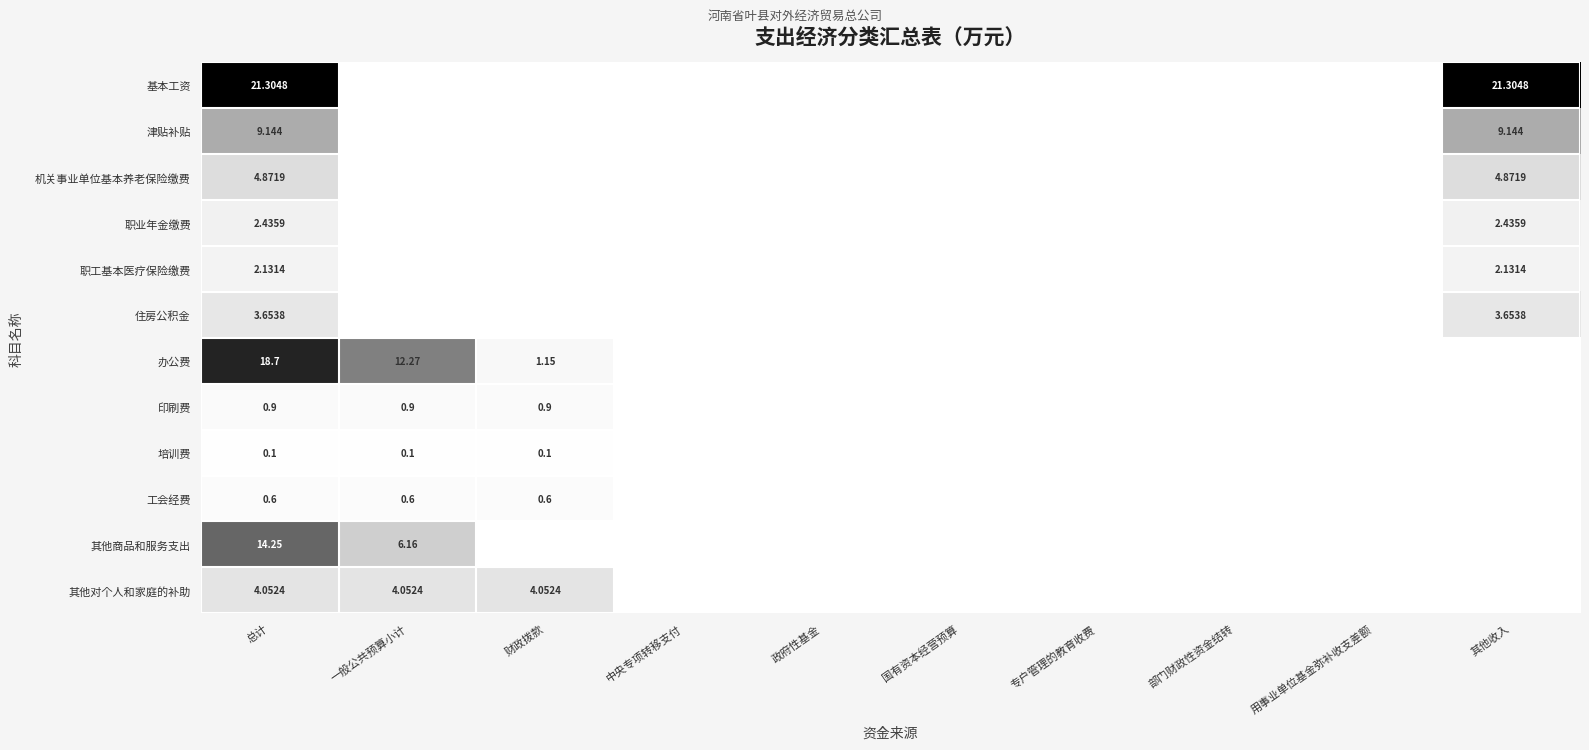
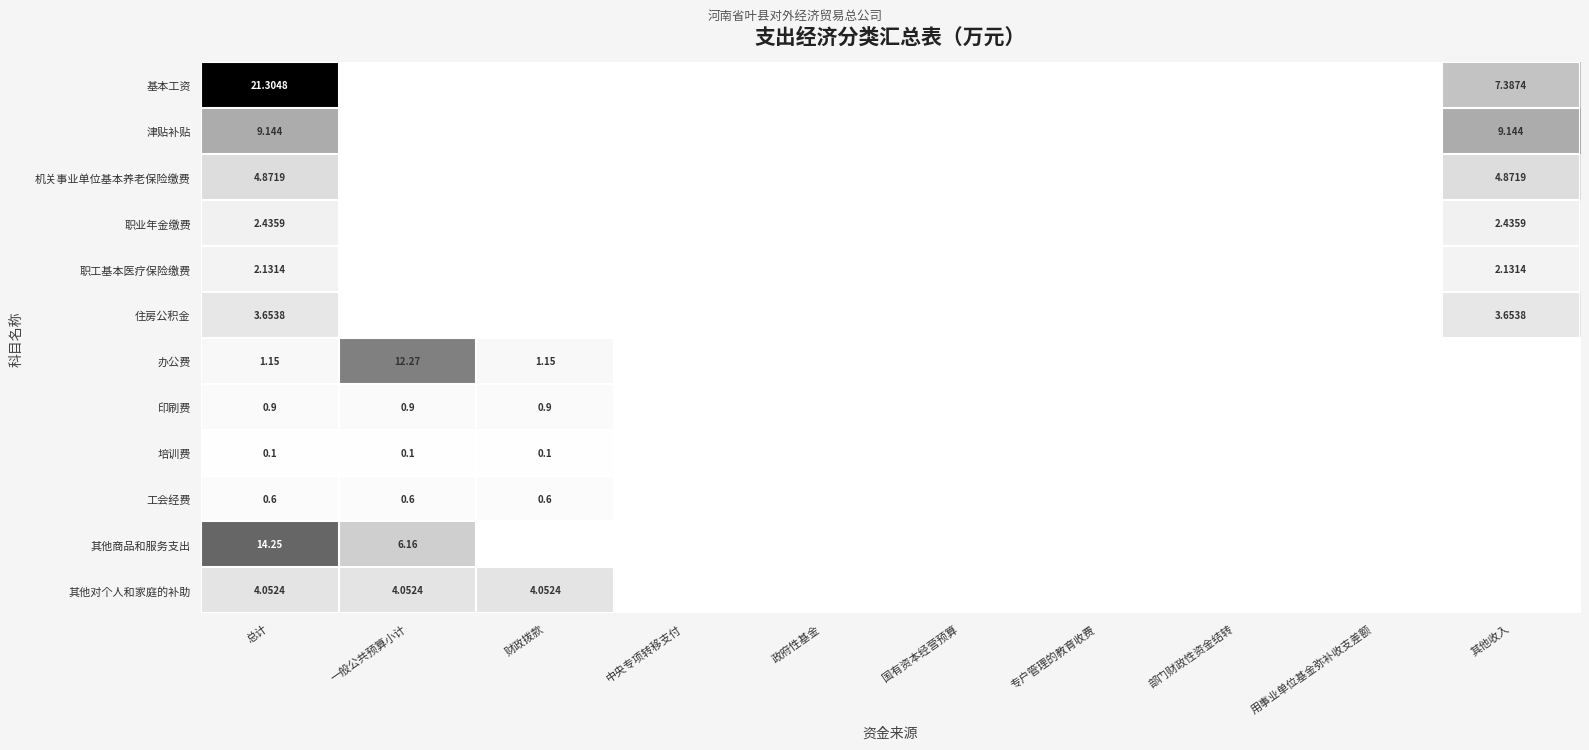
  {
    "基本工资": {
      "总计": 21.3048,
-     "其他收入": 21.3048
+     "其他收入": 7.3874
    },
    "津贴补贴": {
      "总计": 9.144,
      "其他收入": 9.144
    },
    "机关事业单位基本养老保险缴费": {
      "总计": 4.8719,
      "其他收入": 4.8719
    },
    "职业年金缴费": {
      "总计": 2.4359,
      "其他收入": 2.4359
    },
    "职工基本医疗保险缴费": {
      "总计": 2.1314,
      "其他收入": 2.1314
    },
    "住房公积金": {
      "总计": 3.6538,
      "其他收入": 3.6538
    },
    "办公费": {
-     "总计": 18.7,
+     "总计": 1.15,
      "一般公共预算小计": 12.27,
      "财政拨款": 1.15
    },
    "印刷费": {
      "总计": 0.9,
      "一般公共预算小计": 0.9,
      "财政拨款": 0.9
    },
    "培训费": {
      "总计": 0.1,
      "一般公共预算小计": 0.1,
      "财政拨款": 0.1
    },
    "工会经费": {
      "总计": 0.6,
      "一般公共预算小计": 0.6,
      "财政拨款": 0.6
    },
    "其他商品和服务支出": {
      "总计": 14.25,
      "一般公共预算小计": 6.16
    },
    "其他对个人和家庭的补助": {
      "总计": 4.0524,
      "一般公共预算小计": 4.0524,
      "财政拨款": 4.0524
    }
  }
